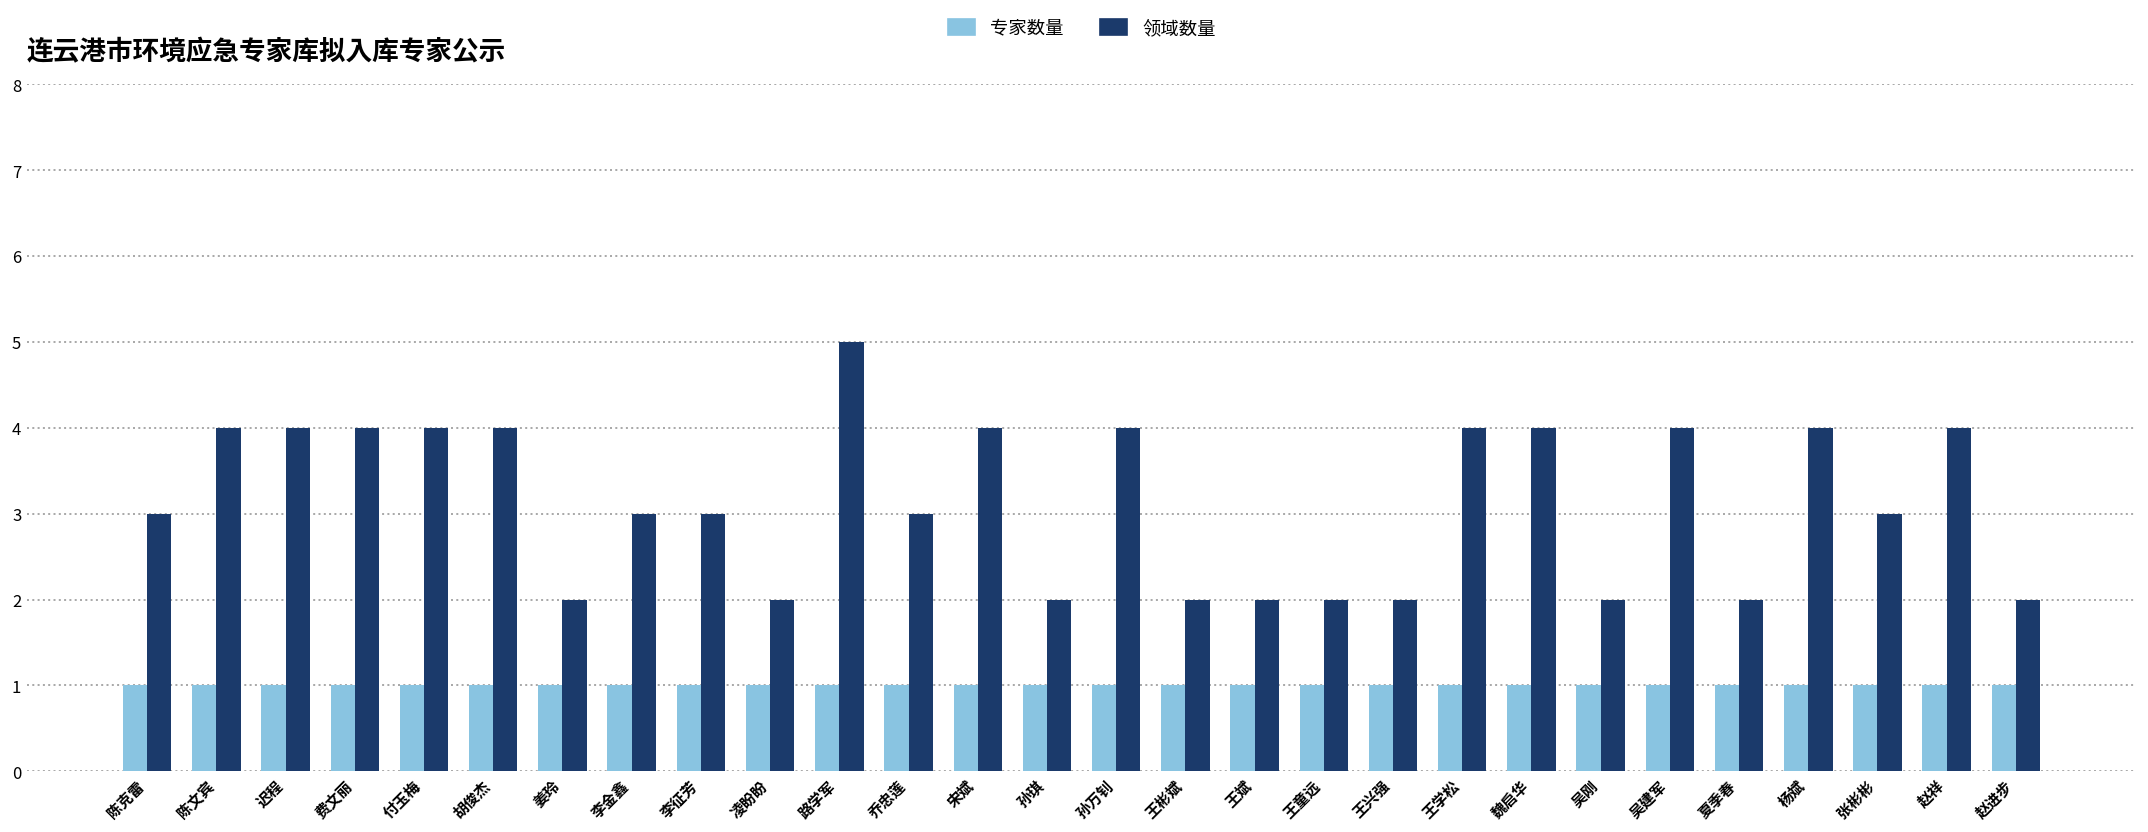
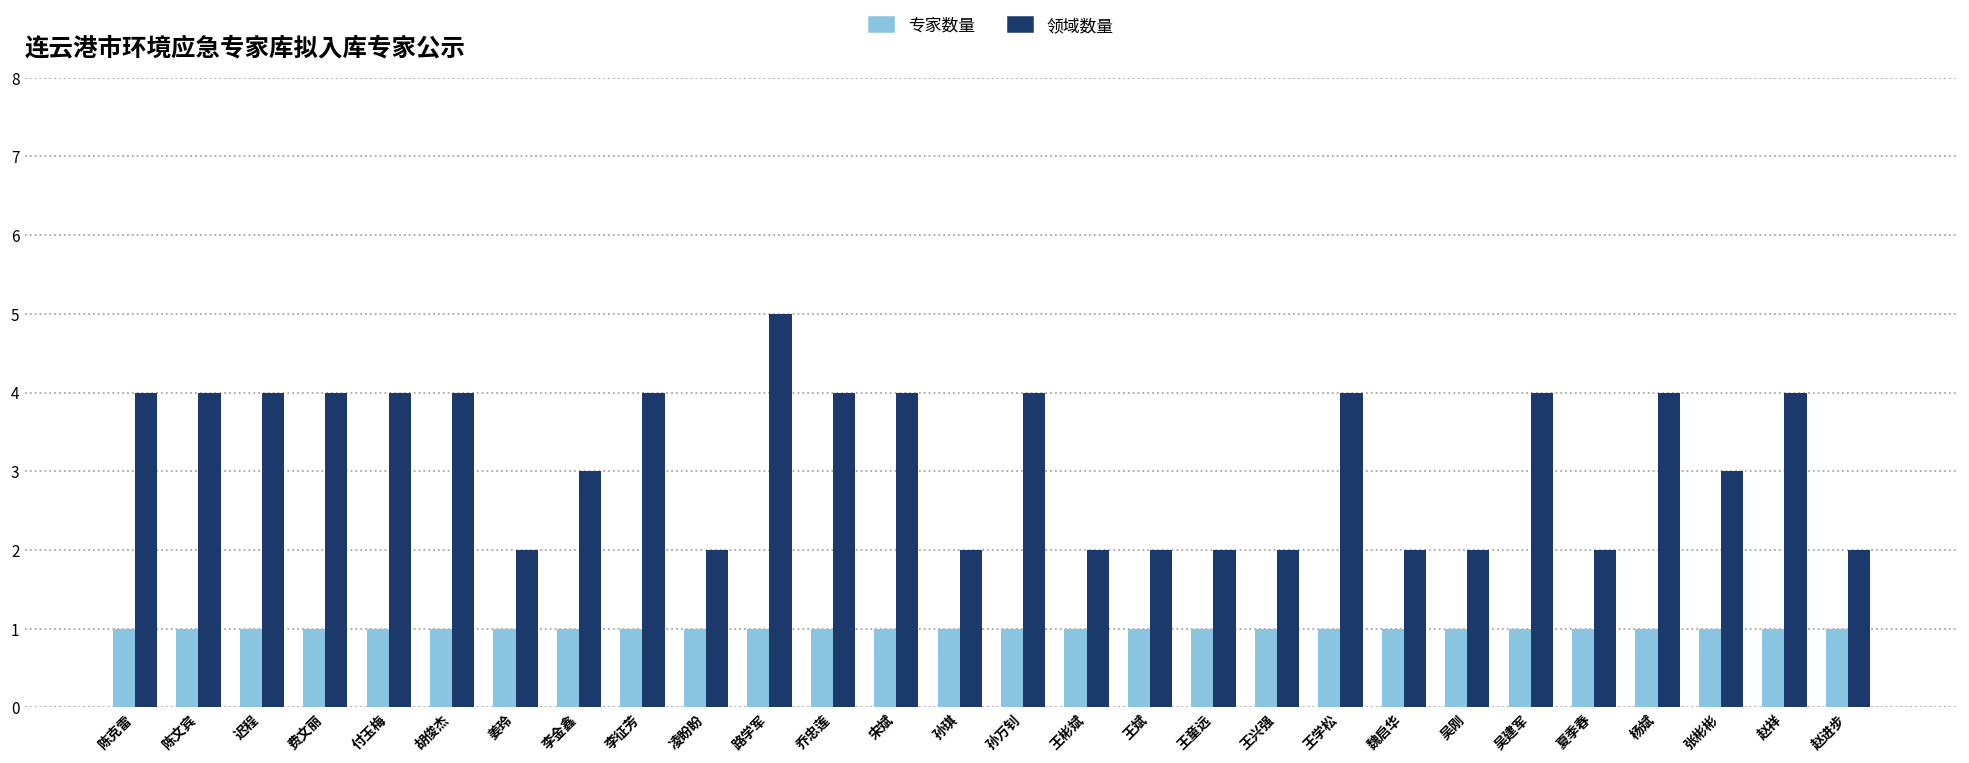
  {
    "专家数量": {
      "陈克雷": 1,
      "陈文宾": 1,
      "迟程": 1,
      "费文丽": 1,
      "付玉梅": 1,
      "胡俊杰": 1,
      "姜玲": 1,
      "李金鑫": 1,
      "李征芳": 1,
      "凌盼盼": 1,
      "路学军": 1,
      "乔忠莲": 1,
      "宋斌": 1,
      "孙琪": 1,
      "孙万钊": 1,
      "王彬斌": 1,
      "王斌": 1,
      "王童远": 1,
      "王兴强": 1,
      "王学松": 1,
      "魏启华": 1,
      "吴刚": 1,
      "吴建军": 1,
      "夏季春": 1,
      "杨斌": 1,
      "张彬彬": 1,
      "赵祥": 1,
      "赵进步": 1
    },
    "领域数量": {
-     "陈克雷": 3,
+     "陈克雷": 4,
      "陈文宾": 4,
      "迟程": 4,
      "费文丽": 4,
      "付玉梅": 4,
      "胡俊杰": 4,
      "姜玲": 2,
      "李金鑫": 3,
-     "李征芳": 3,
+     "李征芳": 4,
      "凌盼盼": 2,
      "路学军": 5,
-     "乔忠莲": 3,
+     "乔忠莲": 4,
      "宋斌": 4,
      "孙琪": 2,
      "孙万钊": 4,
      "王彬斌": 2,
      "王斌": 2,
      "王童远": 2,
      "王兴强": 2,
      "王学松": 4,
-     "魏启华": 4,
+     "魏启华": 2,
      "吴刚": 2,
      "吴建军": 4,
      "夏季春": 2,
      "杨斌": 4,
      "张彬彬": 3,
      "赵祥": 4,
      "赵进步": 2
    }
  }
